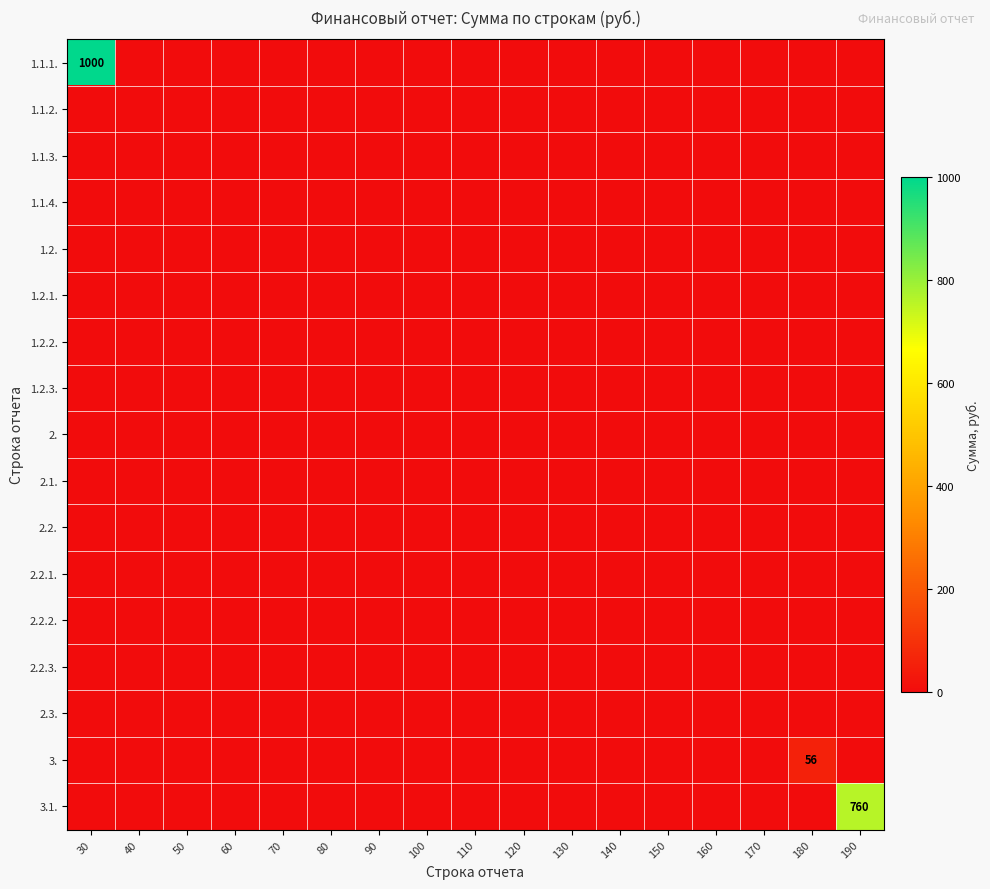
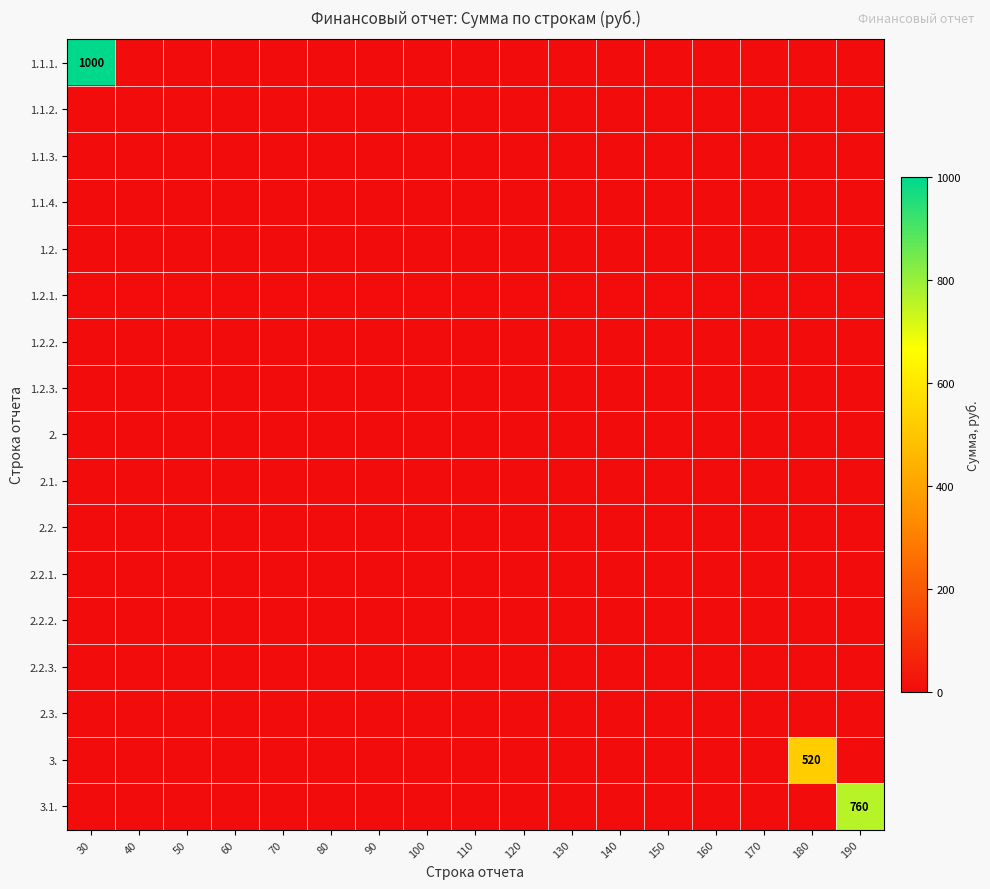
  {
    "1.1.1.": {
      "30": 1000
    },
    "3.": {
-     "180": 56
+     "180": 520
    },
    "3.1.": {
      "190": 760
    }
  }
